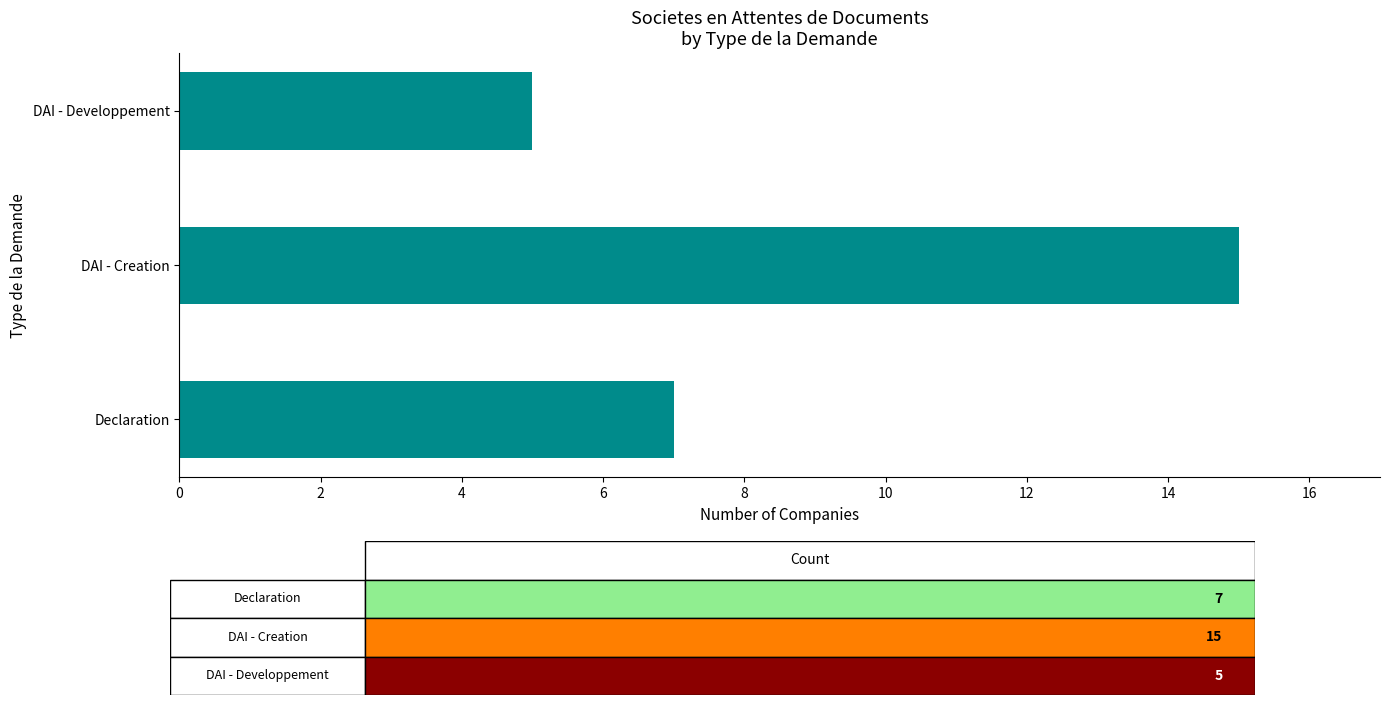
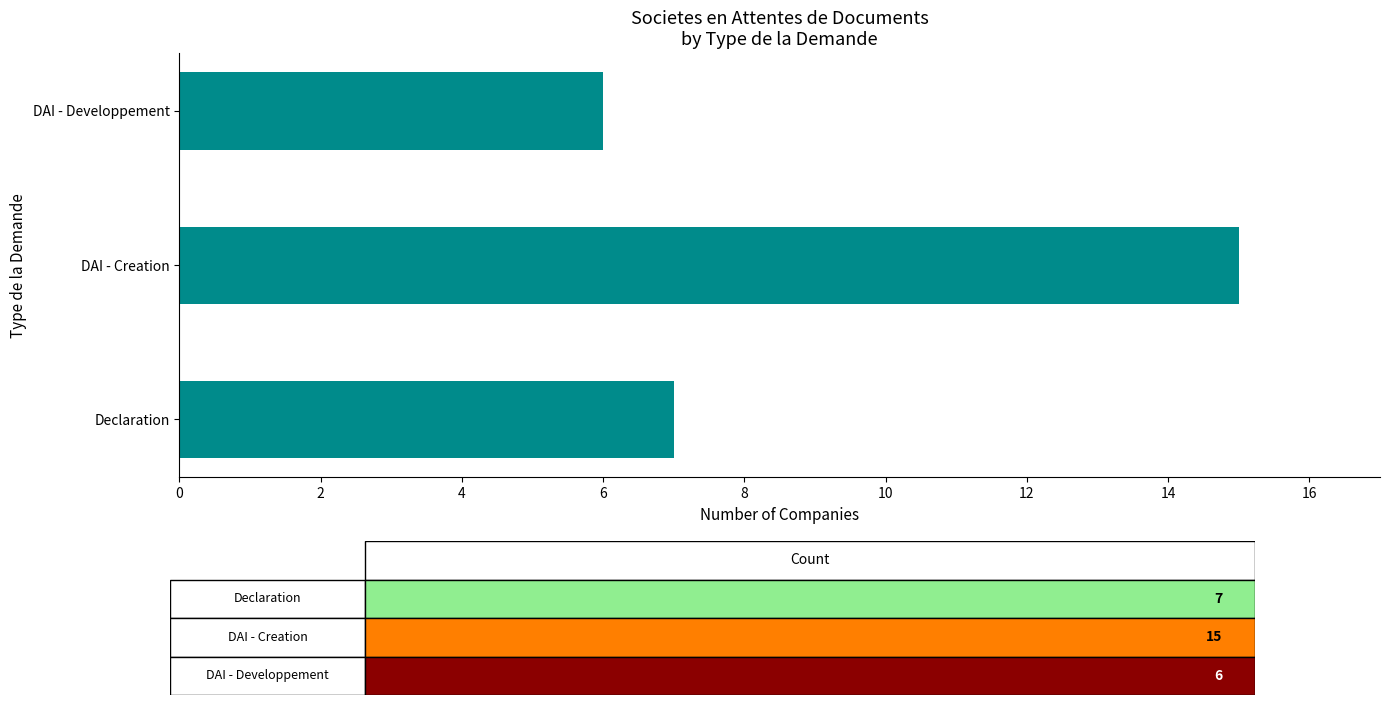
  {
-   "DAI - Developpement": 5
+   "DAI - Developpement": 6
  }
